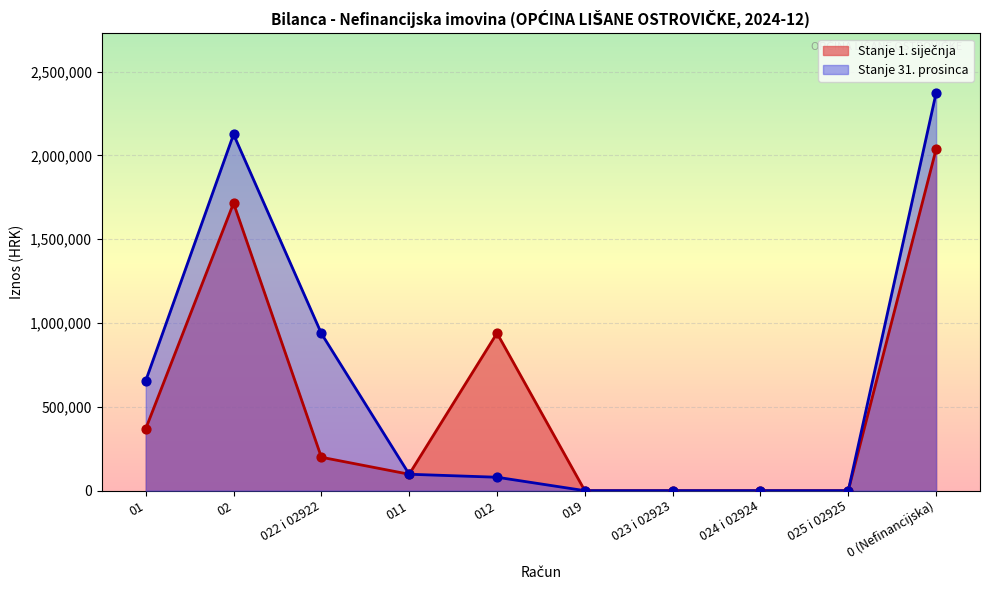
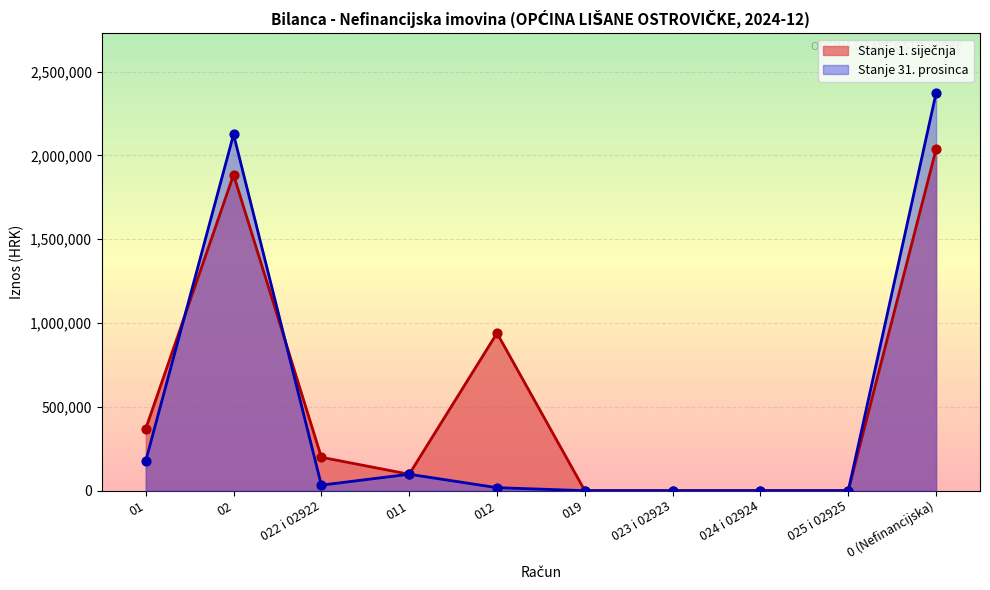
  {
    "Stanje 1. siječnja": {
      "01": "370,000",
-     "02": "1,710,000",
+     "02": "1,880,000",
      "022 i 02922": "200,000",
      "012": "940,000",
      "0 (Nefinancijska)": "2,040,000"
    },
    "Stanje 31. prosinca": {
-     "01": "660,000",
+     "01": "180,000",
      "02": "2,130,000",
-     "022 i 02922": "940,000",
-     "012": "80,000",
+     "022 i 02922": "30,000",
+     "012": "20,000",
      "0 (Nefinancijska)": "2,370,000"
    }
  }
